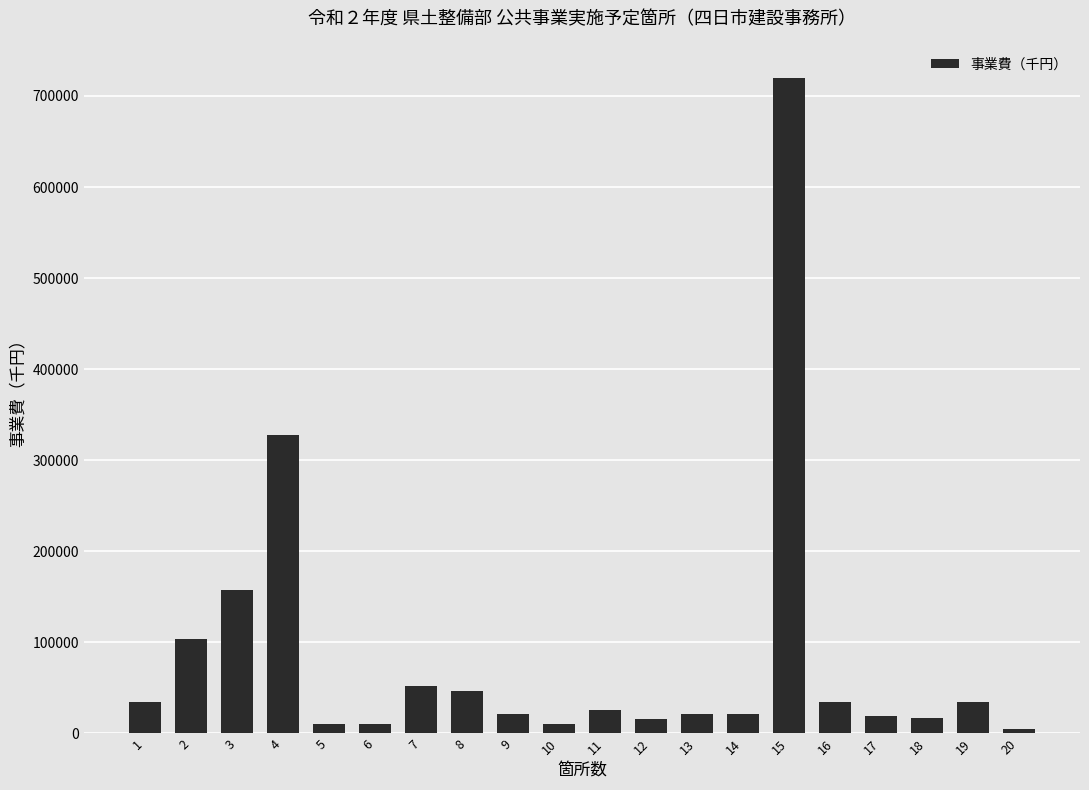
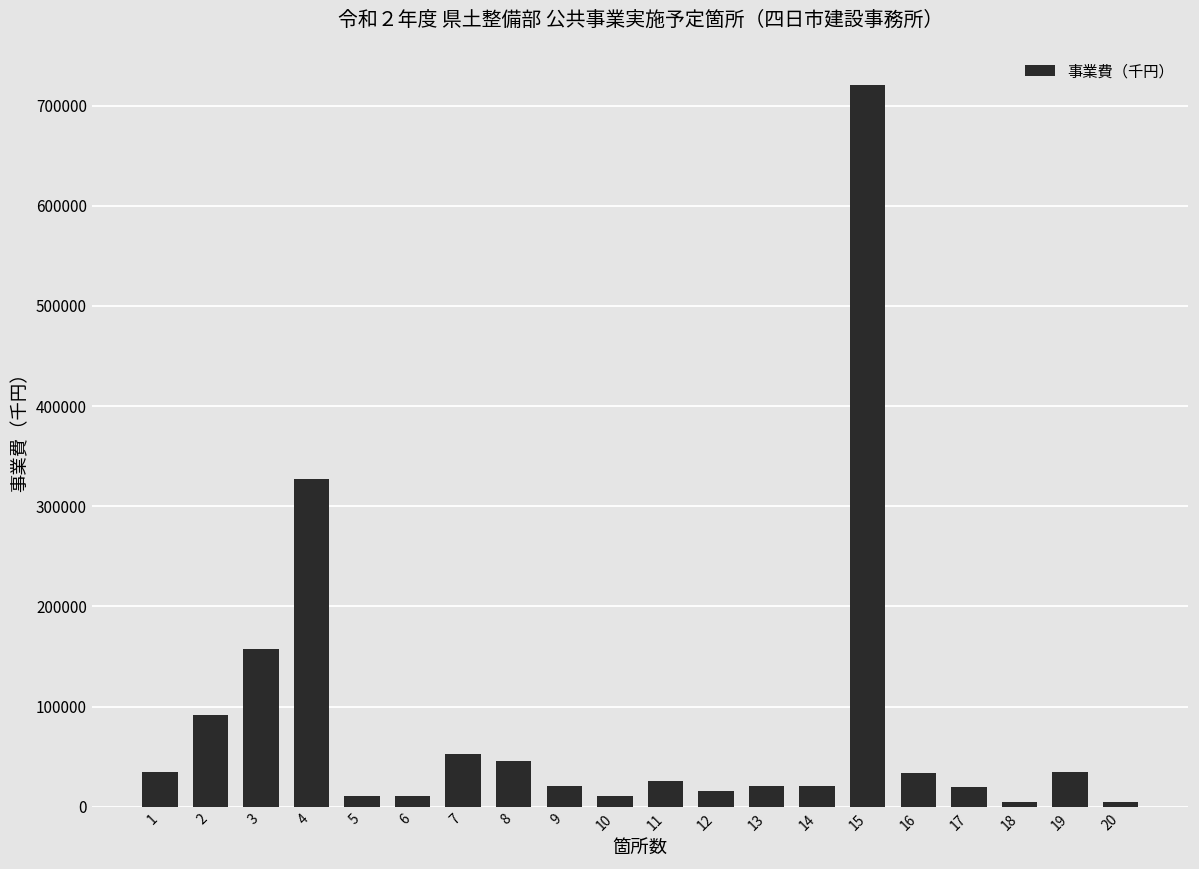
  {
    "1": 40000,
-   "2": 100000,
+   "2": 90000,
    "3": 160000,
    "4": 330000,
    "5": 10000,
    "6": 10000,
    "7": 50000,
    "8": 50000,
    "9": 20000,
    "10": 10000,
    "11": 30000,
    "12": 20000,
    "13": 20000,
    "14": 20000,
    "15": 720000,
    "16": 30000,
    "17": 20000,
-   "18": 20000,
+   "18": 10000,
    "19": 30000,
    "20": 10000
  }
